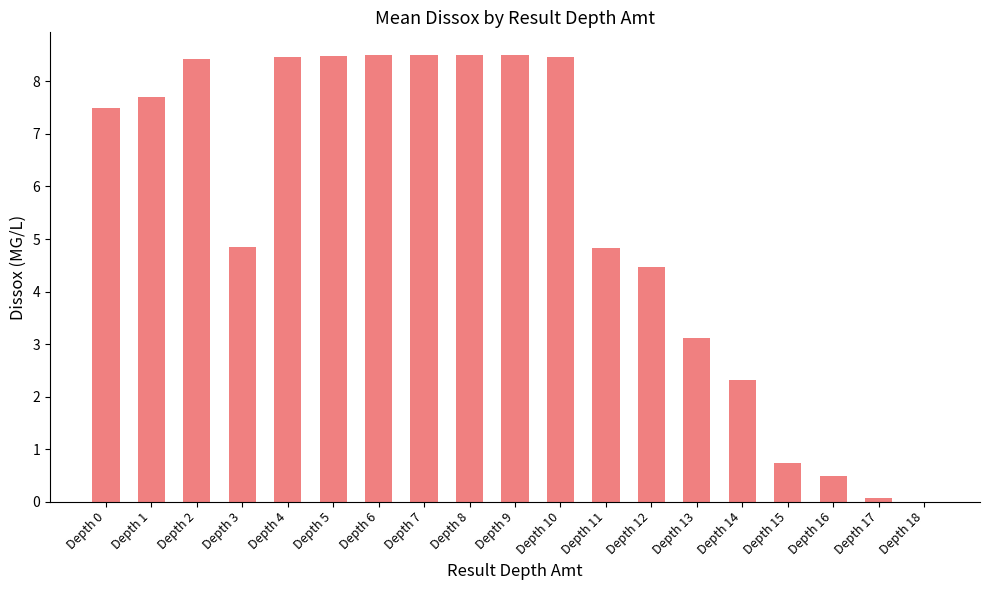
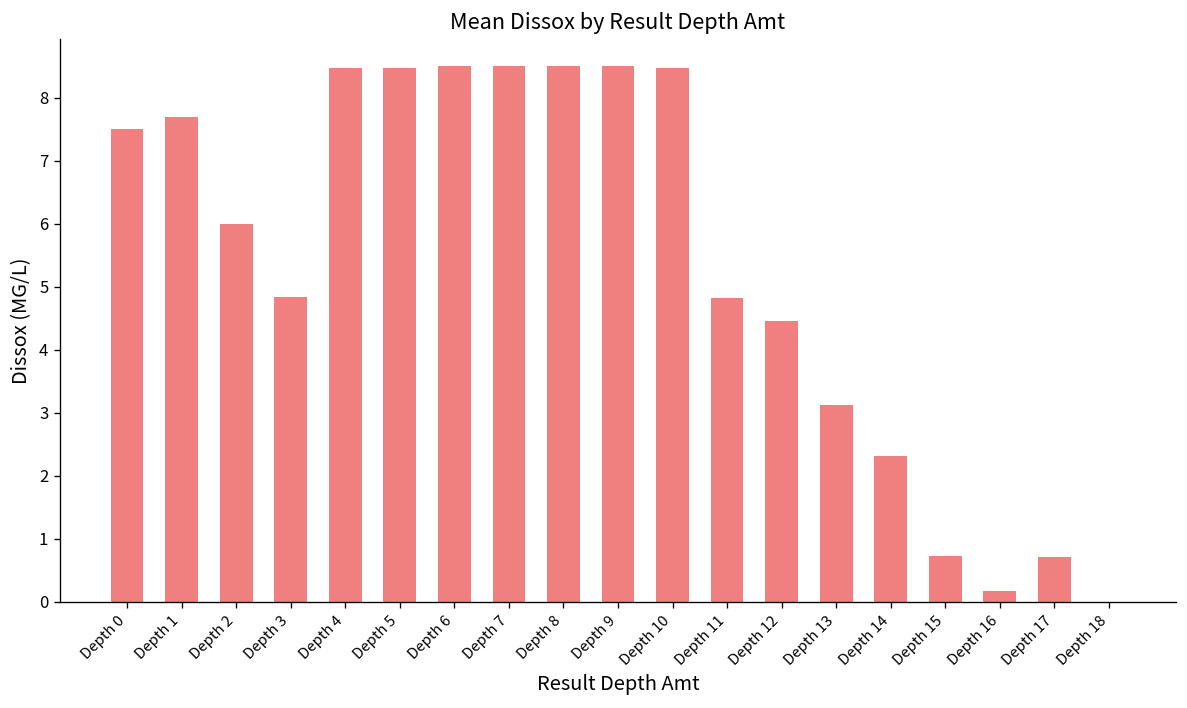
  {
    "Depth 0": 7.5,
    "Depth 1": 7.7,
-   "Depth 2": 8.4,
+   "Depth 2": 6.0,
    "Depth 3": 4.8,
    "Depth 4": 8.5,
    "Depth 5": 8.5,
    "Depth 6": 8.5,
    "Depth 7": 8.5,
    "Depth 8": 8.5,
    "Depth 9": 8.5,
    "Depth 10": 8.5,
    "Depth 11": 4.8,
    "Depth 12": 4.5,
    "Depth 13": 3.1,
    "Depth 14": 2.3,
    "Depth 15": 0.7,
-   "Depth 16": 0.5,
-   "Depth 17": 0.1,
+   "Depth 16": 0.2,
+   "Depth 17": 0.7,
    "Depth 18": 0.0
  }
